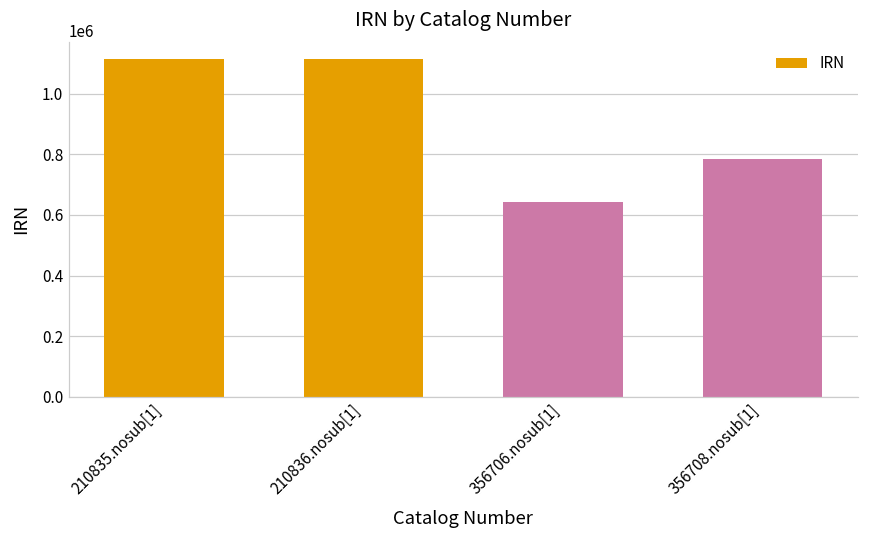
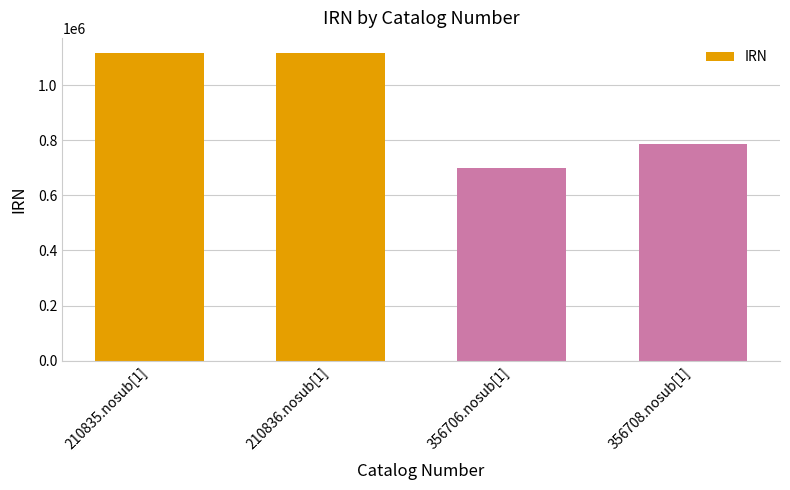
  {
    "210835.nosub[1]": 1120000,
    "210836.nosub[1]": 1120000,
-   "356706.nosub[1]": 640000,
+   "356706.nosub[1]": 700000,
    "356708.nosub[1]": 790000
  }
